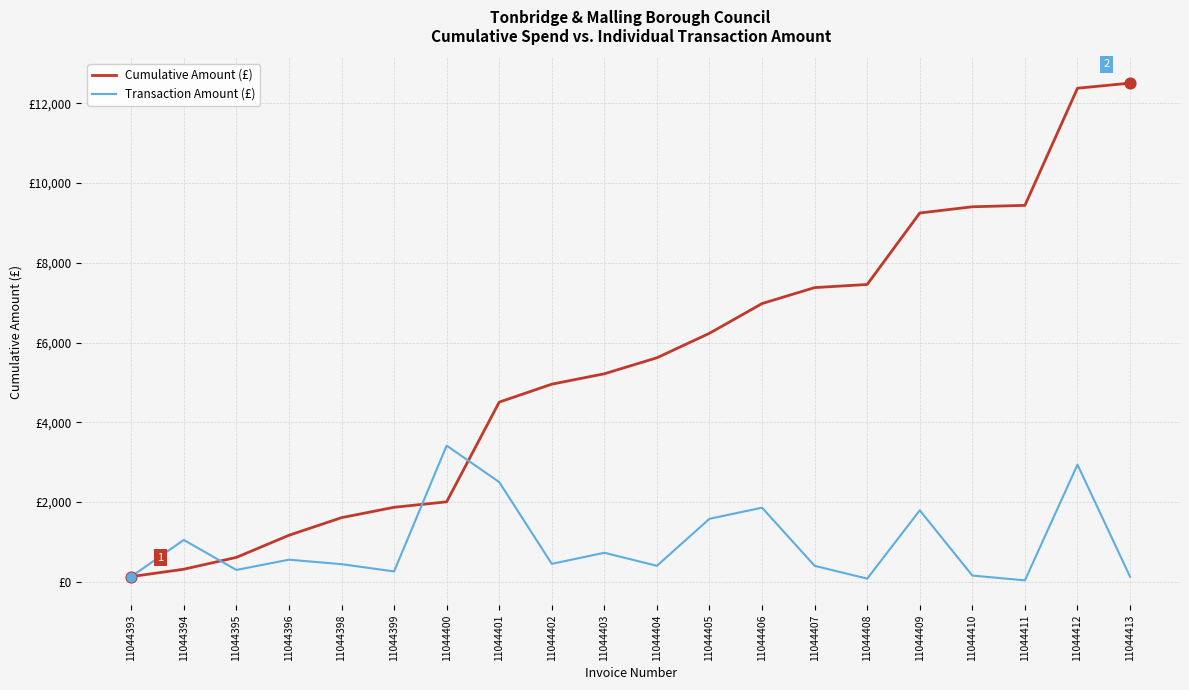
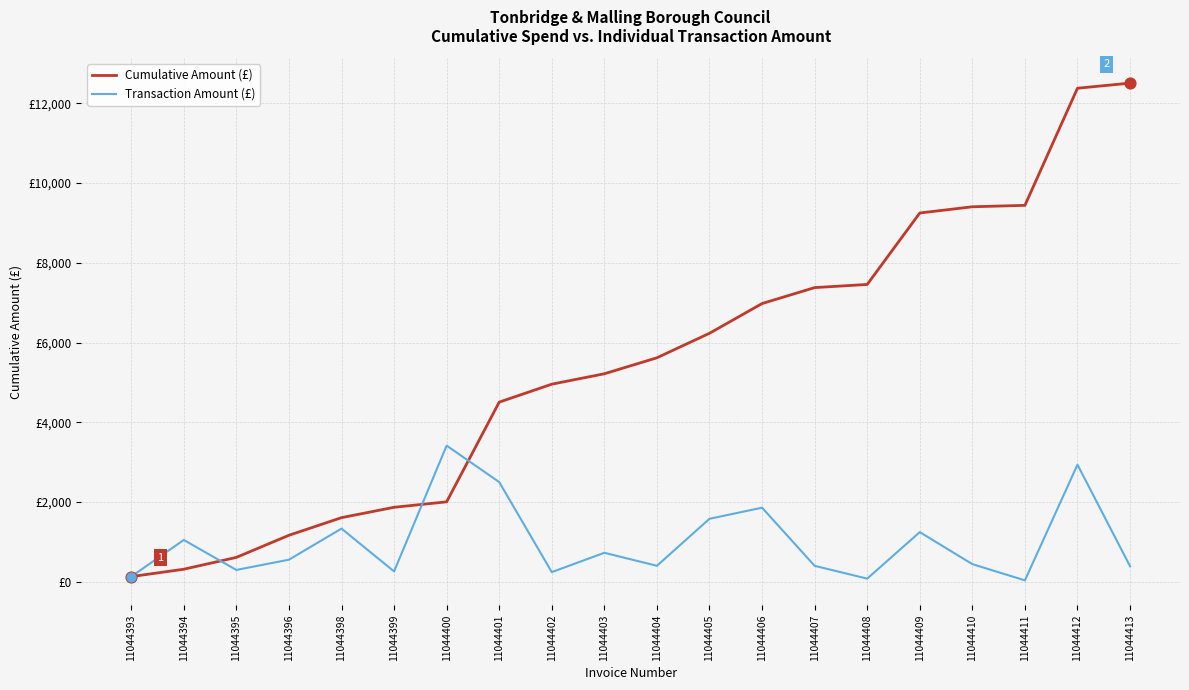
  {
    "Transaction Amount (£)": {
      "11044394": "£1,000",
      "11044395": "£300",
      "11044396": "£600",
-     "11044398": "£400",
+     "11044398": "£1,300",
      "11044399": "£300",
      "11044400": "£3,400",
      "11044401": "£2,500",
-     "11044402": "£500",
+     "11044402": "£200",
      "11044403": "£700",
      "11044404": "£400",
      "11044405": "£1,600",
      "11044406": "£1,900",
      "11044407": "£400",
      "11044408": "£100",
-     "11044409": "£1,800",
-     "11044410": "£200",
+     "11044409": "£1,200",
+     "11044410": "£400",
      "11044411": "£0",
      "11044412": "£2,900",
-     "11044413": "£100"
+     "11044413": "£400"
    }
  }
